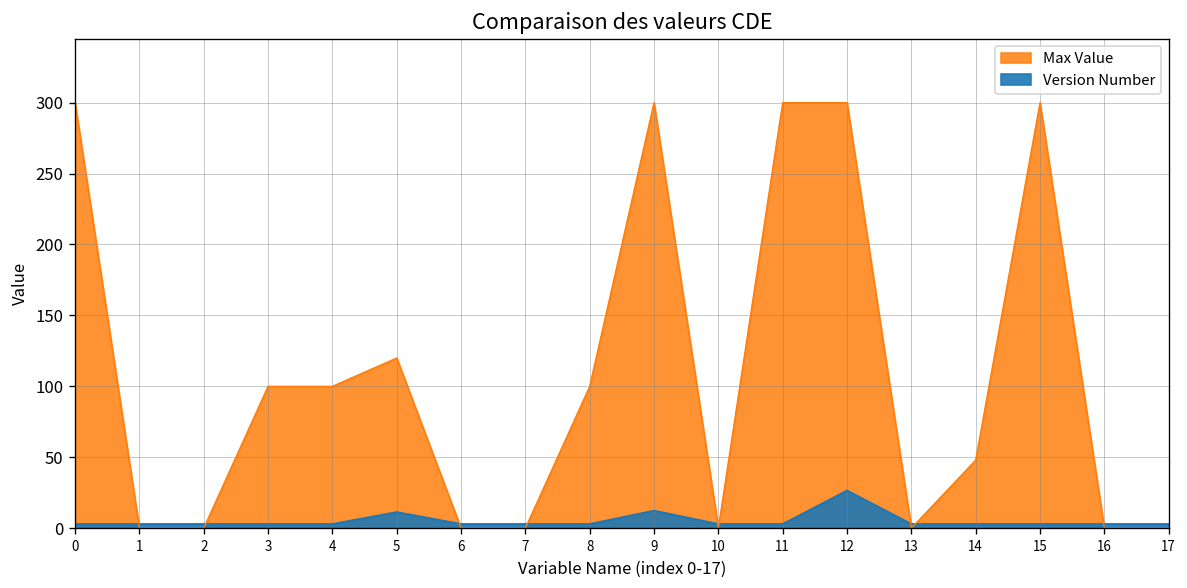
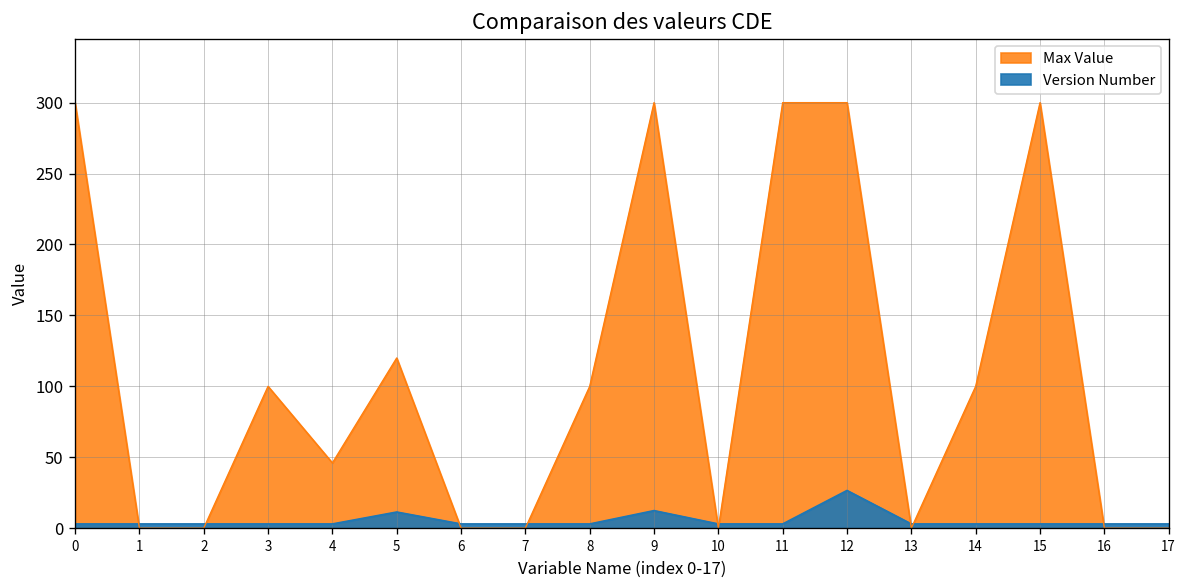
  {
    "Max Value": {
      "0": 300,
      "1": 0,
      "2": 0,
      "3": 100,
-     "4": 100,
+     "4": 46,
      "5": 120,
      "6": 0,
      "7": 0,
      "8": 100,
      "9": 300,
      "10": 0,
      "11": 300,
      "12": 300,
      "13": 0,
-     "14": 48,
+     "14": 100,
      "15": 300,
      "16": 0,
      "17": 0
    },
    "Version Number": {
      "0": 3,
      "1": 3,
      "2": 3,
      "3": 3,
      "4": 3,
      "5": 11,
      "6": 3,
      "7": 3,
      "8": 3,
      "9": 12,
      "10": 3,
      "11": 3,
      "12": 27,
      "13": 3,
      "14": 3,
      "15": 3,
      "16": 3,
      "17": 3
    }
  }
